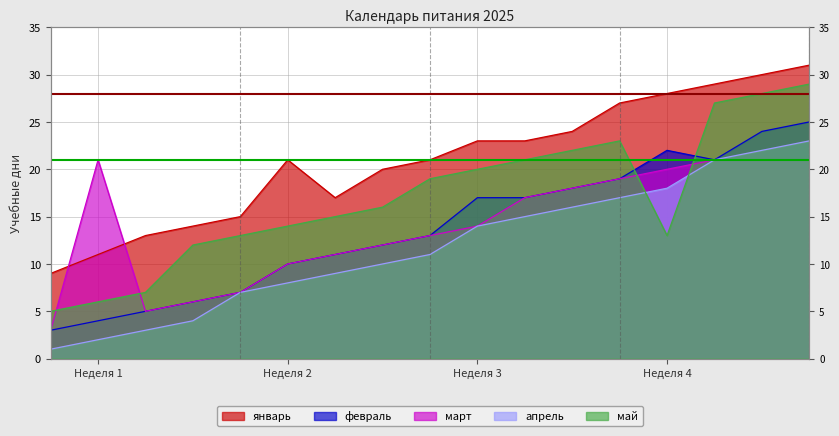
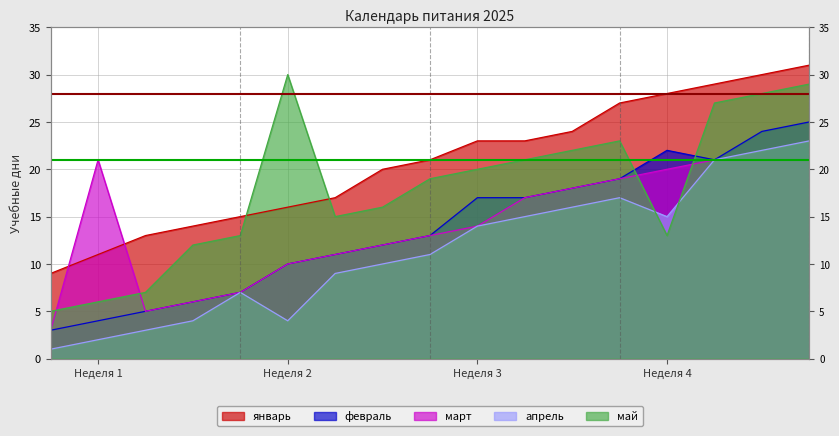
  {
    "январь": {
      "Неделя 1": 11,
-     "Неделя 2": 21,
+     "Неделя 2": 16,
      "Неделя 3": 23,
      "Неделя 4": 28
    },
    "февраль": {
      "Неделя 1": 4,
      "Неделя 3": 17,
      "Неделя 4": 22
    },
    "март": {
      "Неделя 1": 21,
      "Неделя 4": 20
    },
    "апрель": {
      "Неделя 1": 2,
-     "Неделя 2": 8,
-     "Неделя 4": 18
+     "Неделя 2": 4,
+     "Неделя 4": 15
    },
    "май": {
      "Неделя 1": 6,
-     "Неделя 2": 14,
+     "Неделя 2": 30,
      "Неделя 3": 20,
      "Неделя 4": 13
    }
  }
